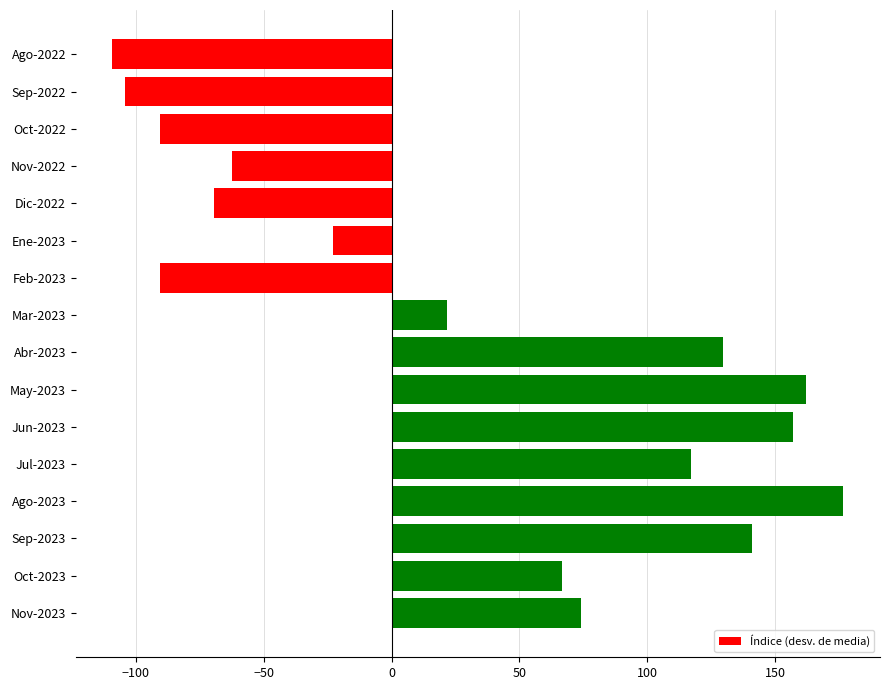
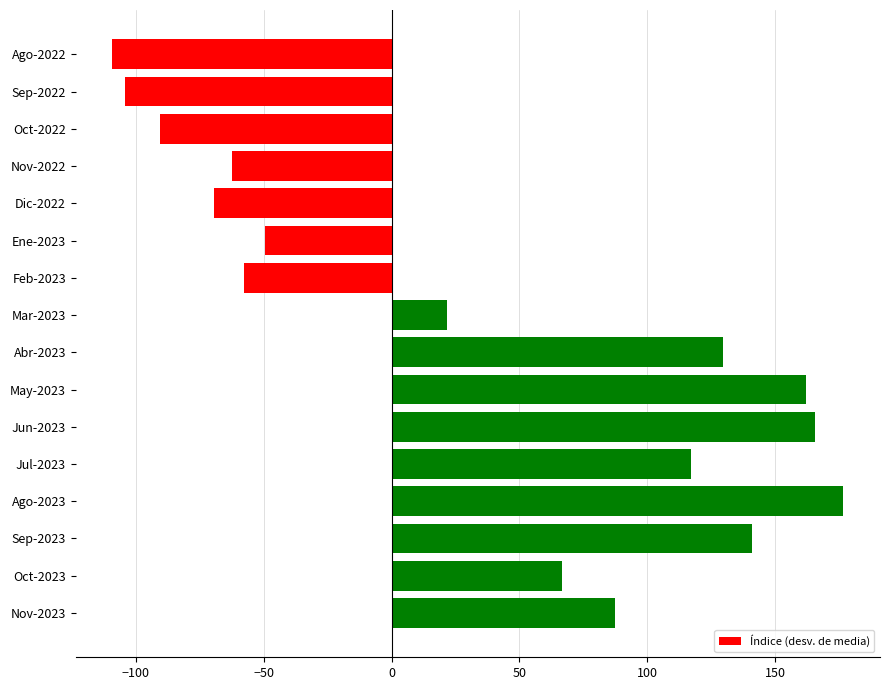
  {
    "Ago-2022": -109,
    "Sep-2022": -104,
    "Oct-2022": -90,
    "Nov-2022": -62,
    "Dic-2022": -69,
-   "Ene-2023": -23,
-   "Feb-2023": -91,
+   "Ene-2023": -50,
+   "Feb-2023": -58,
    "Mar-2023": 22,
    "Abr-2023": 130,
    "May-2023": 162,
-   "Jun-2023": 157,
+   "Jun-2023": 166,
    "Jul-2023": 117,
    "Ago-2023": 177,
    "Sep-2023": 141,
    "Oct-2023": 67,
-   "Nov-2023": 74
+   "Nov-2023": 87
  }
